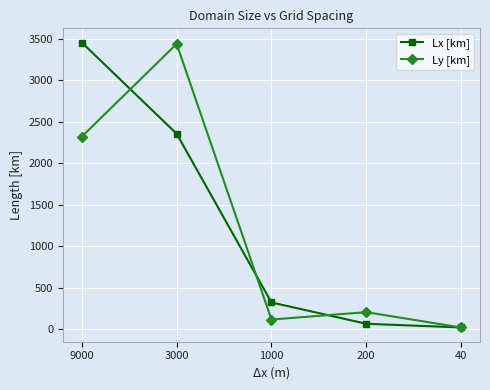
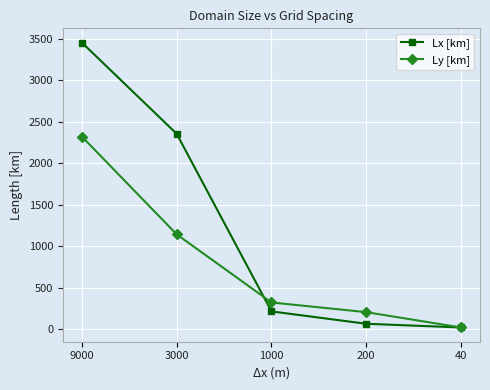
  {
    "Lx [km]": {
      "9000": 3500,
      "3000": 2400,
-     "1000": 300,
+     "1000": 200,
      "200": 100
    },
    "Ly [km]": {
      "9000": 2300,
-     "3000": 3400,
-     "1000": 100,
+     "3000": 1100,
+     "1000": 300,
      "200": 200
    }
  }
